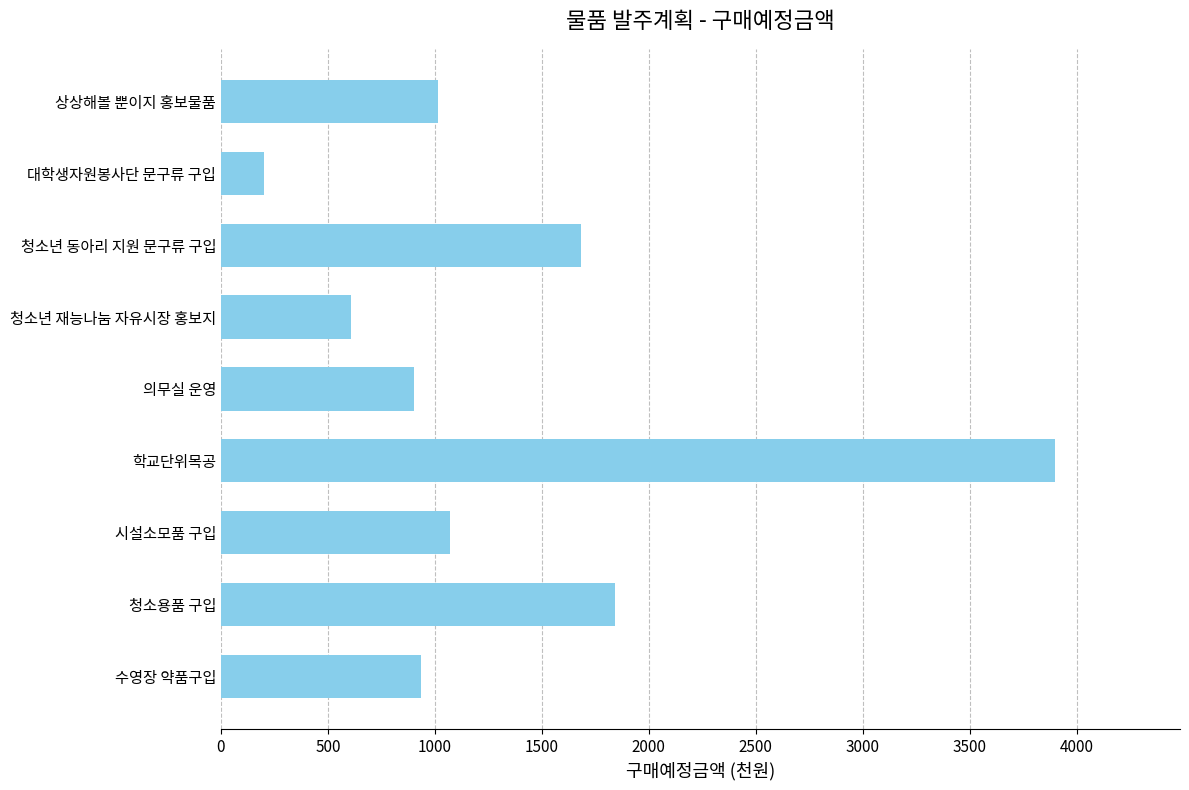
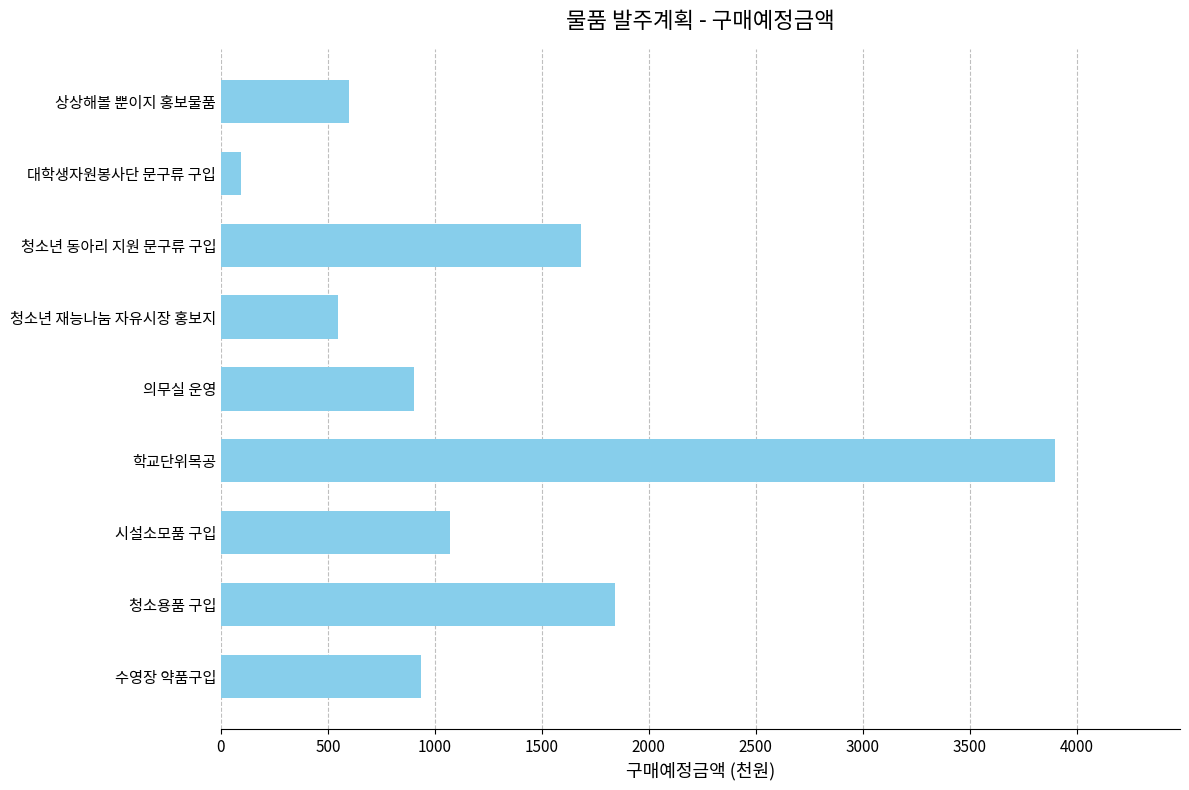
  {
-   "상상해볼 뿐이지 홍보물품": 1010,
-   "대학생자원봉사단 문구류 구입": 200,
+   "상상해볼 뿐이지 홍보물품": 600,
+   "대학생자원봉사단 문구류 구입": 90,
    "청소년 동아리 지원 문구류 구입": 1690,
-   "청소년 재능나눔 자유시장 홍보지": 610,
+   "청소년 재능나눔 자유시장 홍보지": 550,
    "의무실 운영": 900,
    "학교단위목공": 3900,
    "시설소모품 구입": 1070,
    "청소용품 구입": 1840,
    "수영장 약품구입": 940
  }
